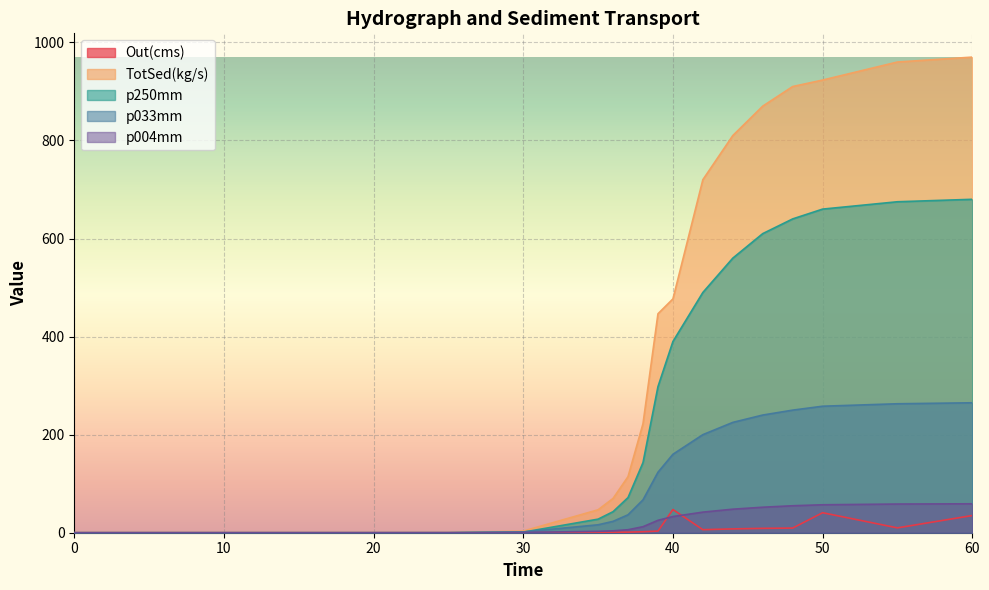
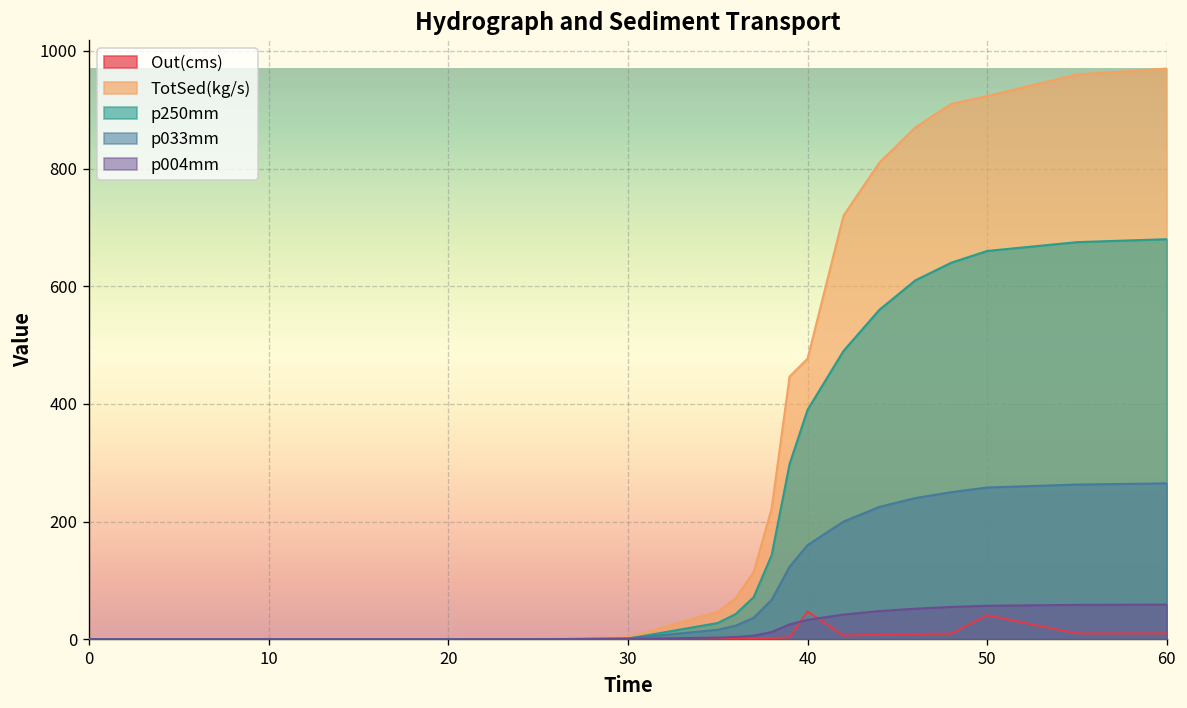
  {
    "Out(cms)": {
      "40": 50,
      "50": 40,
-     "60": 40
+     "60": 10
    },
    "TotSed(kg/s)": {
      "40": 480,
      "50": 920,
      "60": 970
    }
  }
